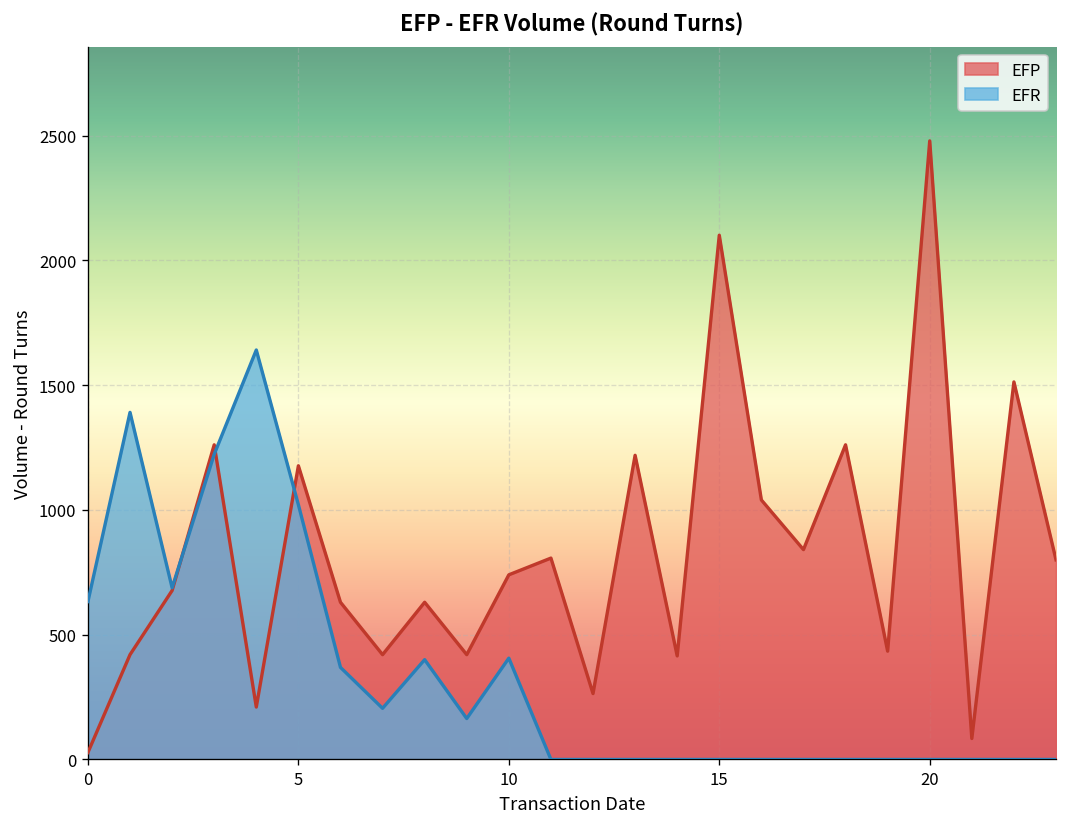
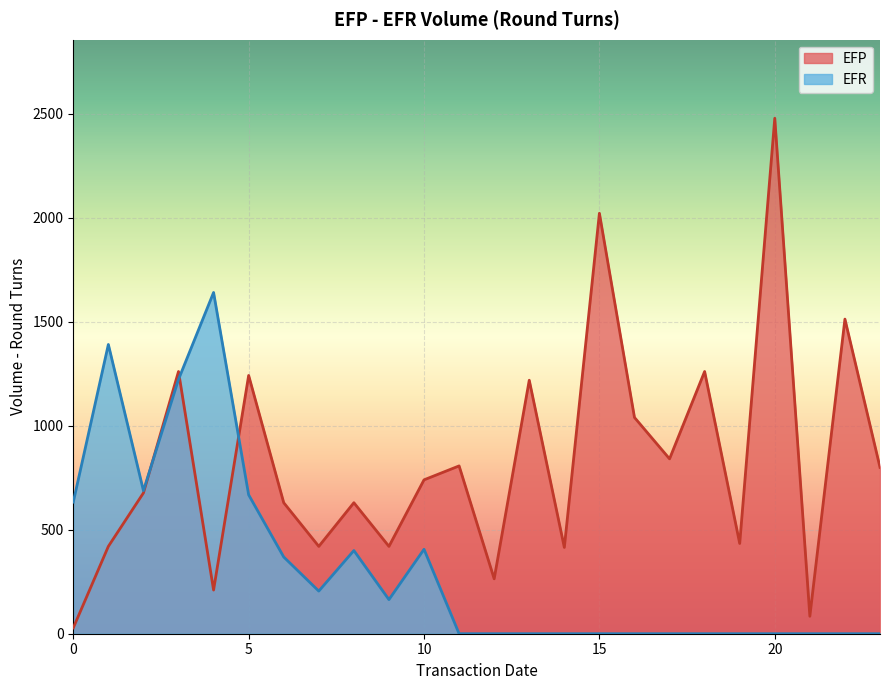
  {
    "EFP": {
      "0": 30,
-     "5": 1180,
+     "5": 1240,
      "10": 740,
-     "15": 2100,
+     "15": 2020,
      "20": 2480
    },
    "EFR": {
      "0": 630,
-     "5": 1020,
+     "5": 670,
      "10": 410,
      "15": 0,
      "20": 0
    }
  }
